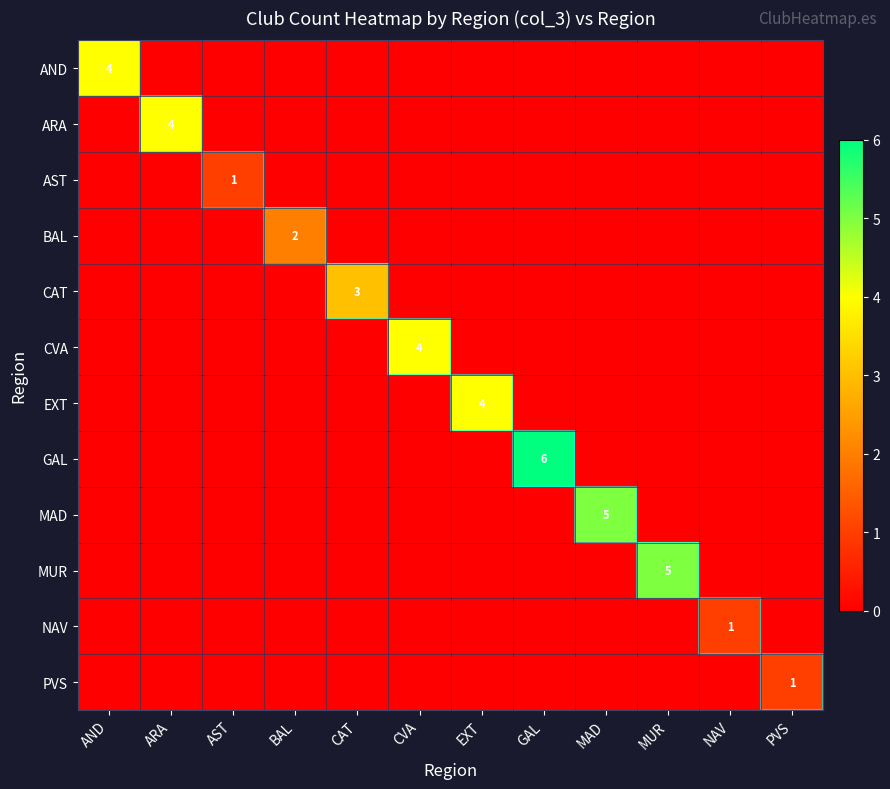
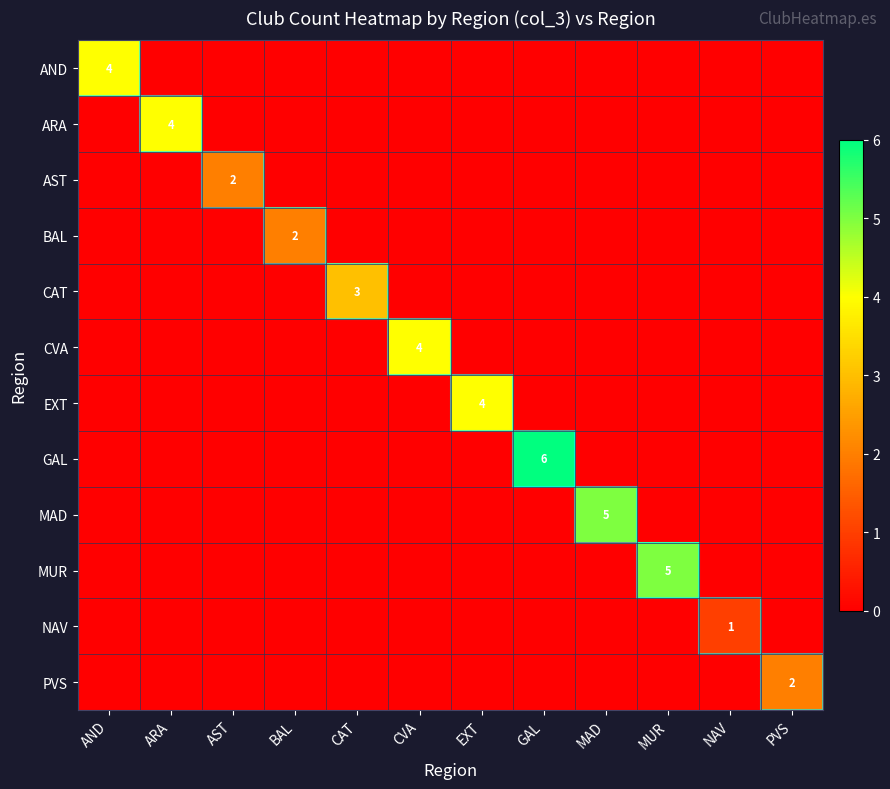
  {
    "AND": {
      "AND": 4
    },
    "ARA": {
      "ARA": 4
    },
    "AST": {
-     "AST": 1
+     "AST": 2
    },
    "BAL": {
      "BAL": 2
    },
    "CAT": {
      "CAT": 3
    },
    "CVA": {
      "CVA": 4
    },
    "EXT": {
      "EXT": 4
    },
    "GAL": {
      "GAL": 6
    },
    "MAD": {
      "MAD": 5
    },
    "MUR": {
      "MUR": 5
    },
    "NAV": {
      "NAV": 1
    },
    "PVS": {
-     "PVS": 1
+     "PVS": 2
    }
  }
